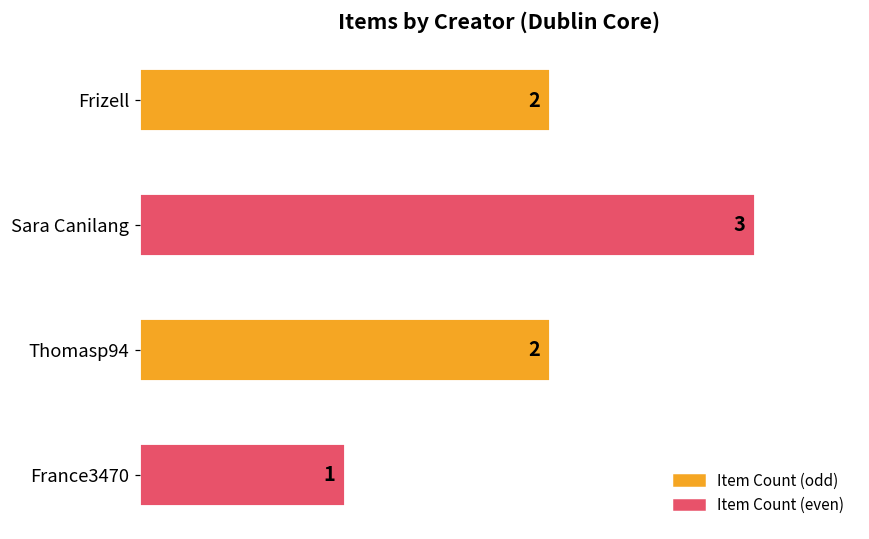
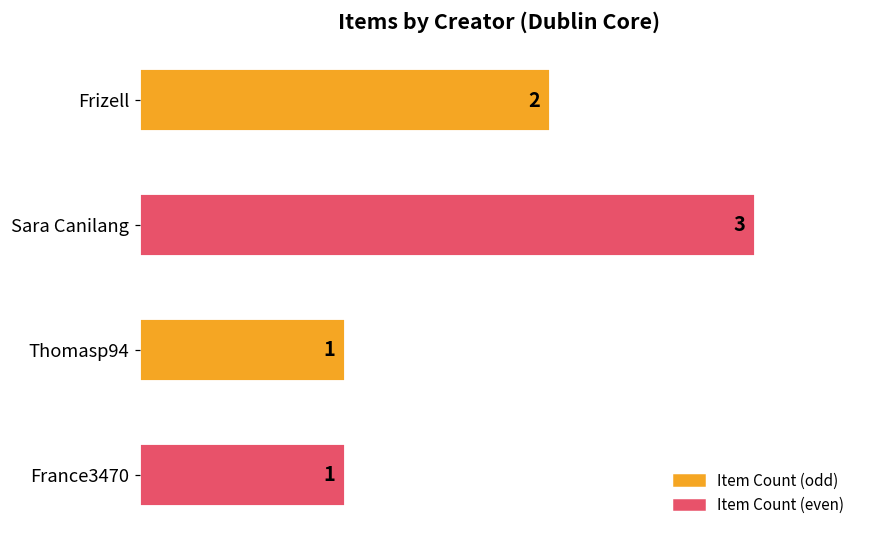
  {
    "Frizell": 2,
    "Sara Canilang": 3,
-   "Thomasp94": 2,
+   "Thomasp94": 1,
    "France3470": 1
  }
